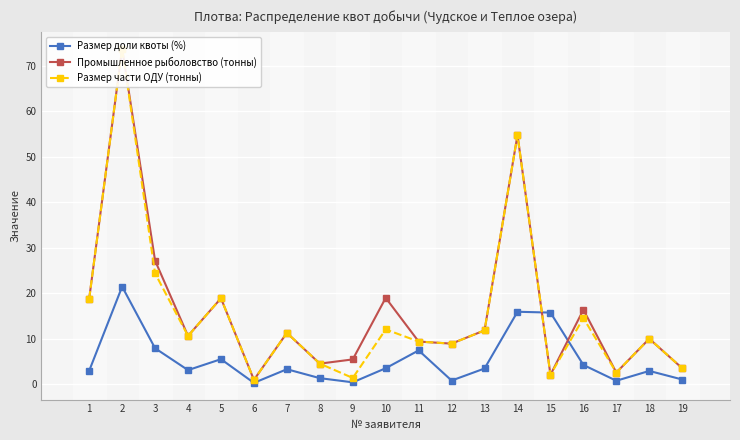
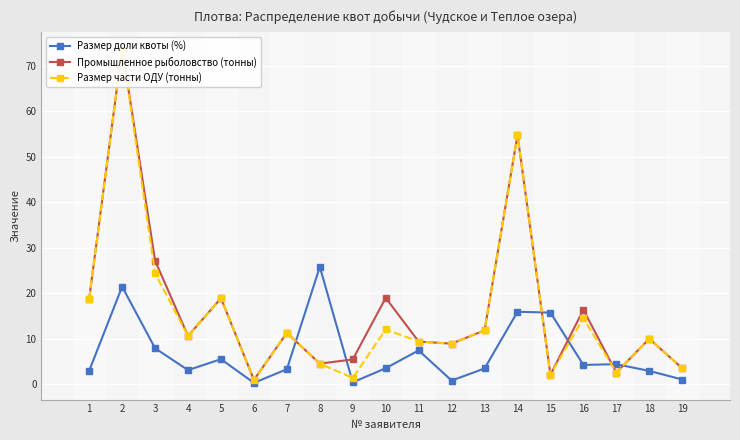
  {
    "Размер доли квоты (%)": {
      "1": 3,
      "2": 21,
      "3": 8,
      "4": 3,
      "5": 5,
      "6": 0,
      "7": 3,
-     "8": 1,
+     "8": 26,
      "9": 0,
      "10": 3,
      "11": 7,
      "12": 1,
      "13": 3,
      "14": 16,
      "15": 16,
      "16": 4,
-     "17": 1,
+     "17": 4,
      "18": 3,
      "19": 1
    },
    "Промышленное рыболовство (тонны)": {
      "3": 27,
      "9": 5,
      "10": 19,
      "16": 16
    },
    "Размер части ОДУ (тонны)": {
      "3": 24,
      "9": 1,
      "10": 12,
      "16": 15
    }
  }
